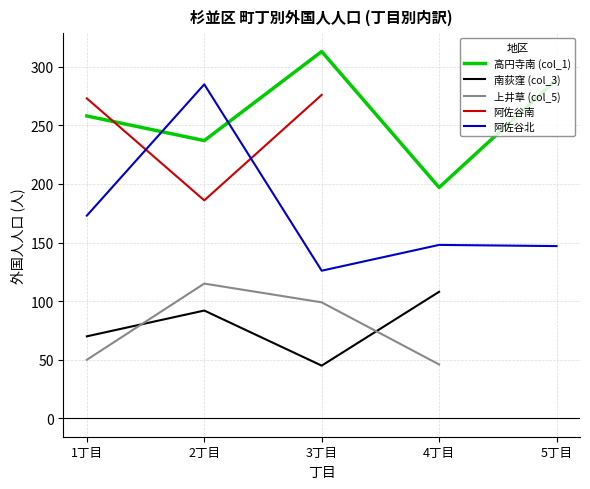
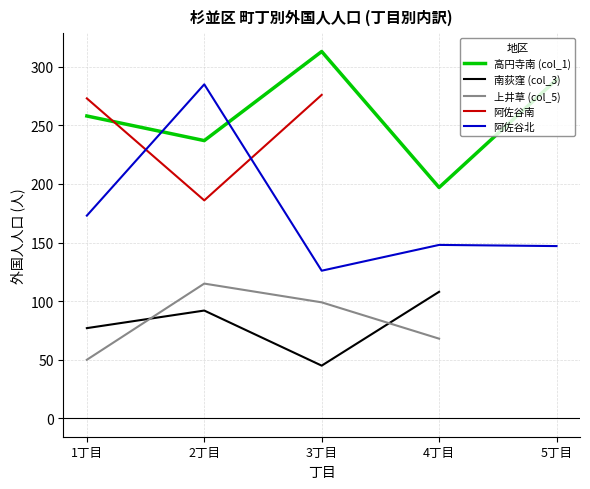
  {
    "高円寺南 (col_1)": {
      "1丁目": 258,
      "2丁目": 237,
      "3丁目": 313,
      "4丁目": 197
    },
    "南荻窪 (col_3)": {
-     "1丁目": 70,
+     "1丁目": 77,
      "2丁目": 92,
      "3丁目": 45,
      "4丁目": 108
    },
    "上井草 (col_5)": {
      "1丁目": 50,
      "2丁目": 115,
      "3丁目": 99,
-     "4丁目": 46
+     "4丁目": 68
    },
    "阿佐谷南": {
      "1丁目": 273,
      "2丁目": 186,
      "3丁目": 276
    },
    "阿佐谷北": {
      "1丁目": 173,
      "2丁目": 285,
      "3丁目": 126,
      "4丁目": 148,
      "5丁目": 147
    }
  }
